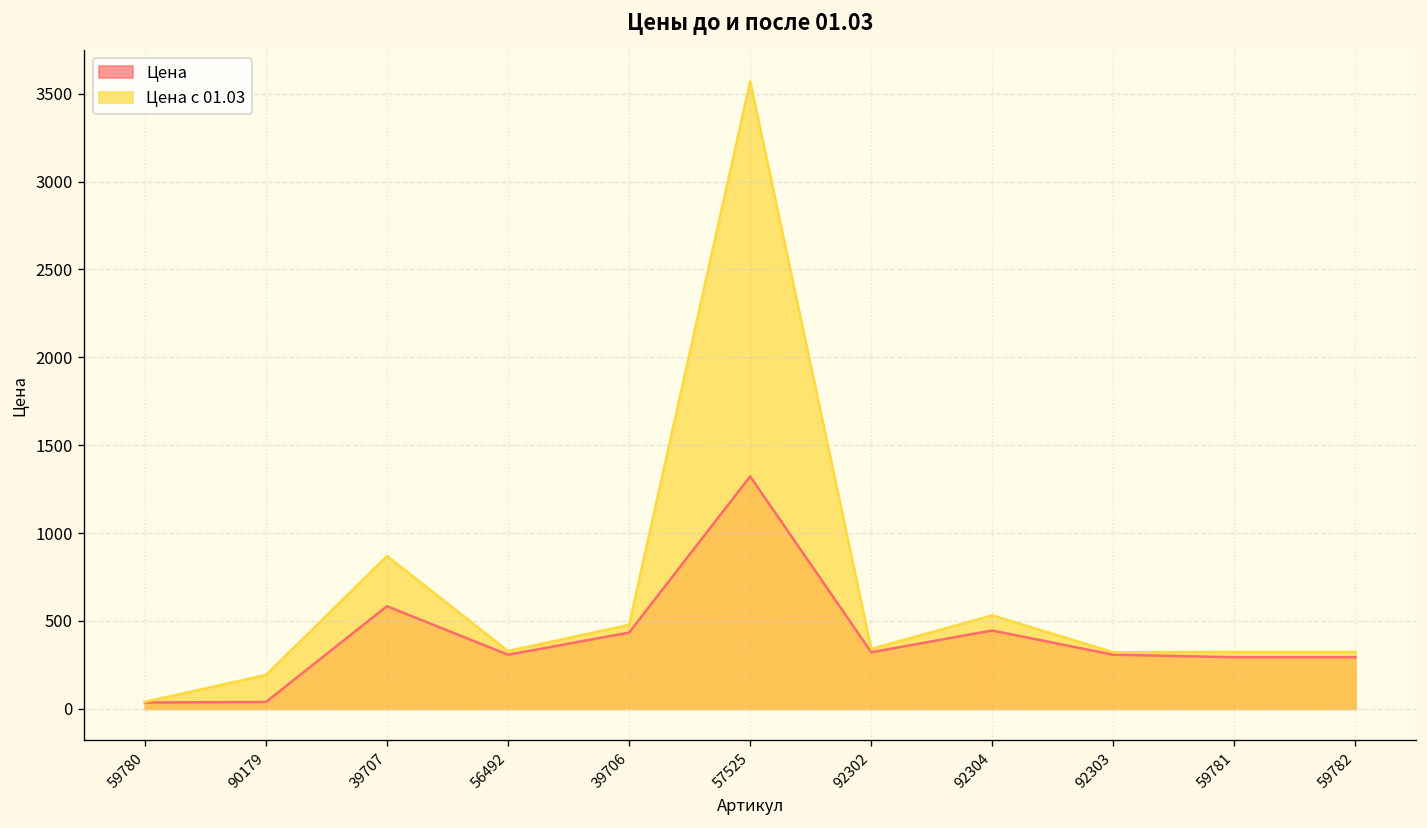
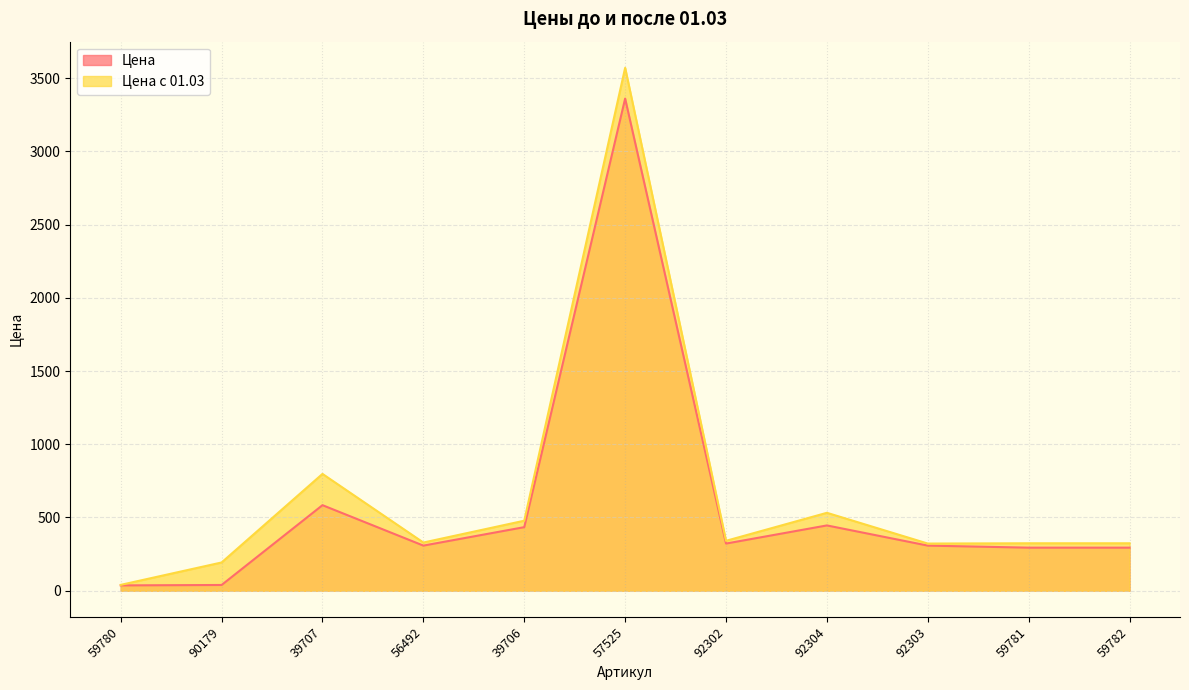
  {
    "Цена": {
      "90179": 40,
      "39707": 580,
      "56492": 310,
      "39706": 430,
-     "57525": 1320,
+     "57525": 3360,
      "92302": 320,
      "92304": 450,
      "59781": 290,
      "59782": 290
    },
    "Цена с 01.03": {
      "90179": 190,
-     "39707": 870,
+     "39707": 800,
      "56492": 330,
      "39706": 480,
      "57525": 3570,
      "92302": 340,
      "92304": 530,
      "59781": 320,
      "59782": 320
    }
  }
